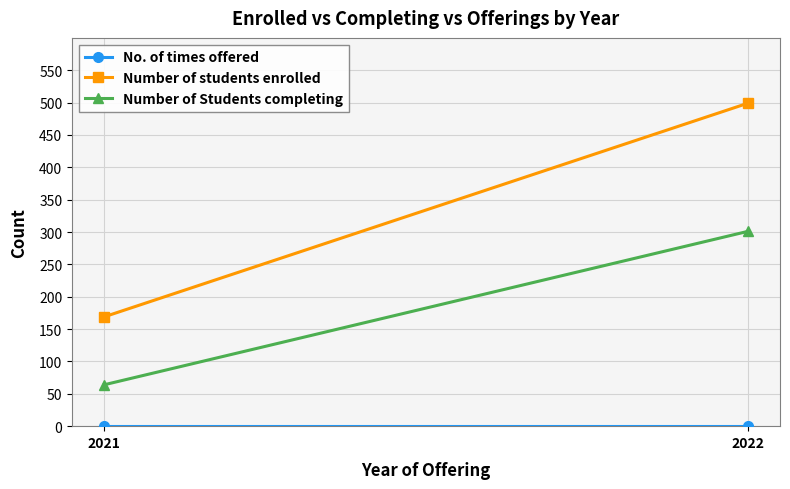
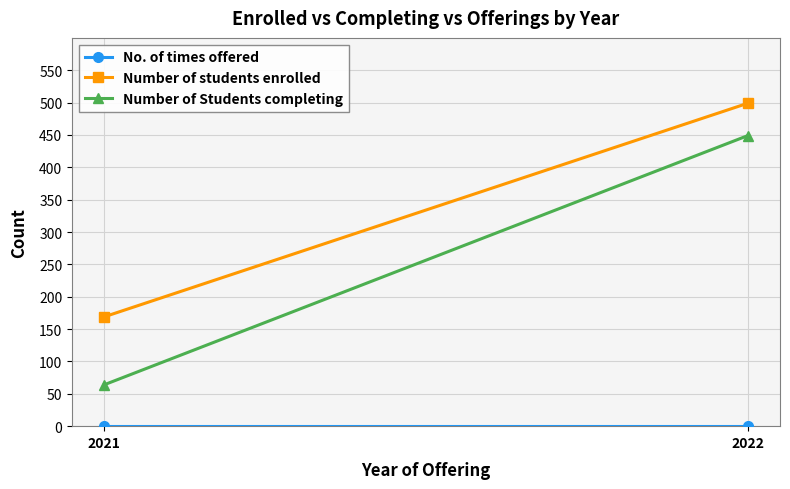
  {
    "No. of times offered": {
      "2021": 0,
      "2022": 0
    },
    "Number of students enrolled": {
      "2021": 170,
      "2022": 500
    },
    "Number of Students completing": {
      "2021": 60,
-     "2022": 300
+     "2022": 450
    }
  }
